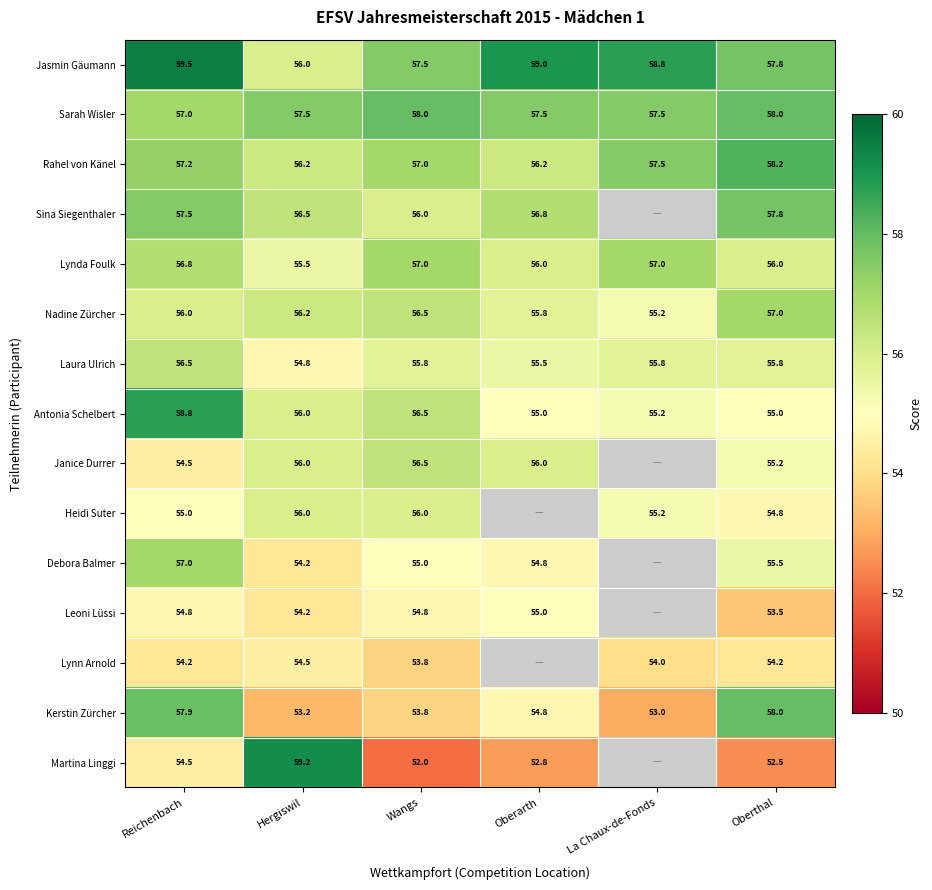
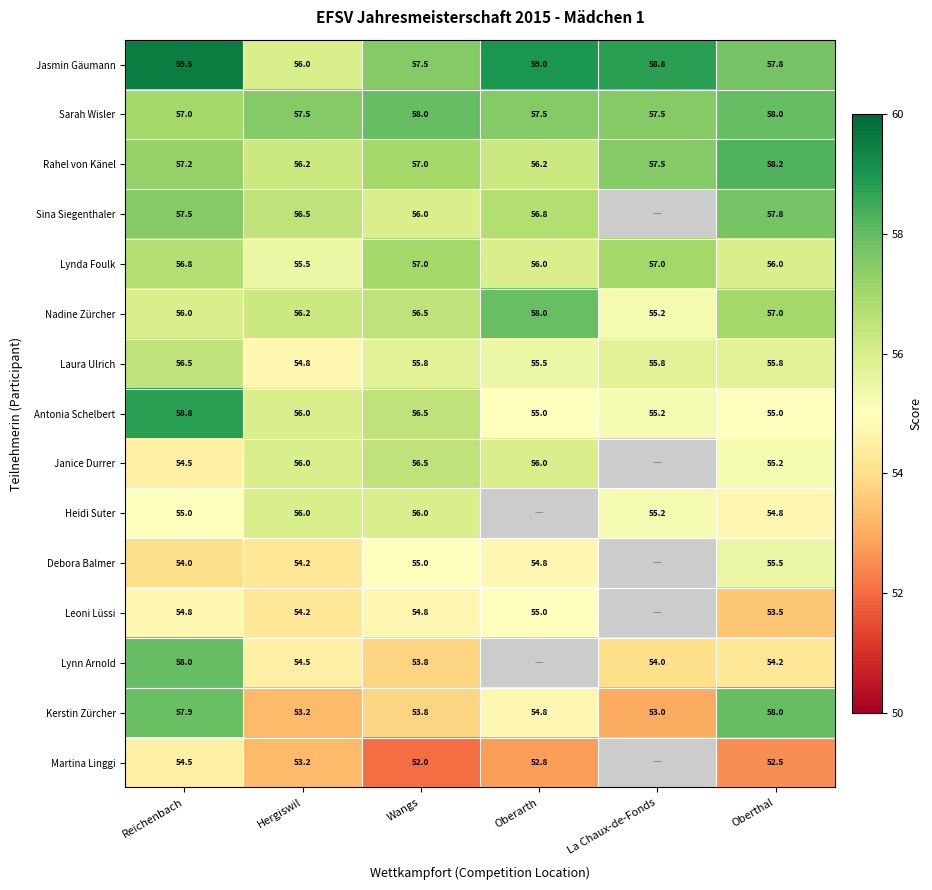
  {
    "Jasmin Gäumann": {
      "Reichenbach": 59.5,
      "Hergiswil": 56.0,
      "Wangs": 57.5,
      "Oberarth": 59.0,
      "La Chaux-de-Fonds": 58.8,
      "Oberthal": 57.8
    },
    "Sarah Wisler": {
      "Reichenbach": 57.0,
      "Hergiswil": 57.5,
      "Wangs": 58.0,
      "Oberarth": 57.5,
      "La Chaux-de-Fonds": 57.5,
      "Oberthal": 58.0
    },
    "Rahel von Känel": {
      "Reichenbach": 57.2,
      "Hergiswil": 56.2,
      "Wangs": 57.0,
      "Oberarth": 56.2,
      "La Chaux-de-Fonds": 57.5,
      "Oberthal": 58.2
    },
    "Sina Siegenthaler": {
      "Reichenbach": 57.5,
      "Hergiswil": 56.5,
      "Wangs": 56.0,
      "Oberarth": 56.8,
      "Oberthal": 57.8
    },
    "Lynda Foulk": {
      "Reichenbach": 56.8,
      "Hergiswil": 55.5,
      "Wangs": 57.0,
      "Oberarth": 56.0,
      "La Chaux-de-Fonds": 57.0,
      "Oberthal": 56.0
    },
    "Nadine Zürcher": {
      "Reichenbach": 56.0,
      "Hergiswil": 56.2,
      "Wangs": 56.5,
-     "Oberarth": 55.8,
+     "Oberarth": 58.0,
      "La Chaux-de-Fonds": 55.2,
      "Oberthal": 57.0
    },
    "Laura Ulrich": {
      "Reichenbach": 56.5,
      "Hergiswil": 54.8,
      "Wangs": 55.8,
      "Oberarth": 55.5,
      "La Chaux-de-Fonds": 55.8,
      "Oberthal": 55.8
    },
    "Antonia Schelbert": {
      "Reichenbach": 58.8,
      "Hergiswil": 56.0,
      "Wangs": 56.5,
      "Oberarth": 55.0,
      "La Chaux-de-Fonds": 55.2,
      "Oberthal": 55.0
    },
    "Janice Durrer": {
      "Reichenbach": 54.5,
      "Hergiswil": 56.0,
      "Wangs": 56.5,
      "Oberarth": 56.0,
      "Oberthal": 55.2
    },
    "Heidi Suter": {
      "Reichenbach": 55.0,
      "Hergiswil": 56.0,
      "Wangs": 56.0,
      "La Chaux-de-Fonds": 55.2,
      "Oberthal": 54.8
    },
    "Debora Balmer": {
-     "Reichenbach": 57.0,
+     "Reichenbach": 54.0,
      "Hergiswil": 54.2,
      "Wangs": 55.0,
      "Oberarth": 54.8,
      "Oberthal": 55.5
    },
    "Leoni Lüssi": {
      "Reichenbach": 54.8,
      "Hergiswil": 54.2,
      "Wangs": 54.8,
      "Oberarth": 55.0,
      "Oberthal": 53.5
    },
    "Lynn Arnold": {
-     "Reichenbach": 54.2,
+     "Reichenbach": 58.0,
      "Hergiswil": 54.5,
      "Wangs": 53.8,
      "La Chaux-de-Fonds": 54.0,
      "Oberthal": 54.2
    },
    "Kerstin Zürcher": {
      "Reichenbach": 57.9,
      "Hergiswil": 53.2,
      "Wangs": 53.8,
      "Oberarth": 54.8,
      "La Chaux-de-Fonds": 53.0,
      "Oberthal": 58.0
    },
    "Martina Linggi": {
      "Reichenbach": 54.5,
-     "Hergiswil": 59.2,
+     "Hergiswil": 53.2,
      "Wangs": 52.0,
      "Oberarth": 52.8,
      "Oberthal": 52.5
    }
  }
